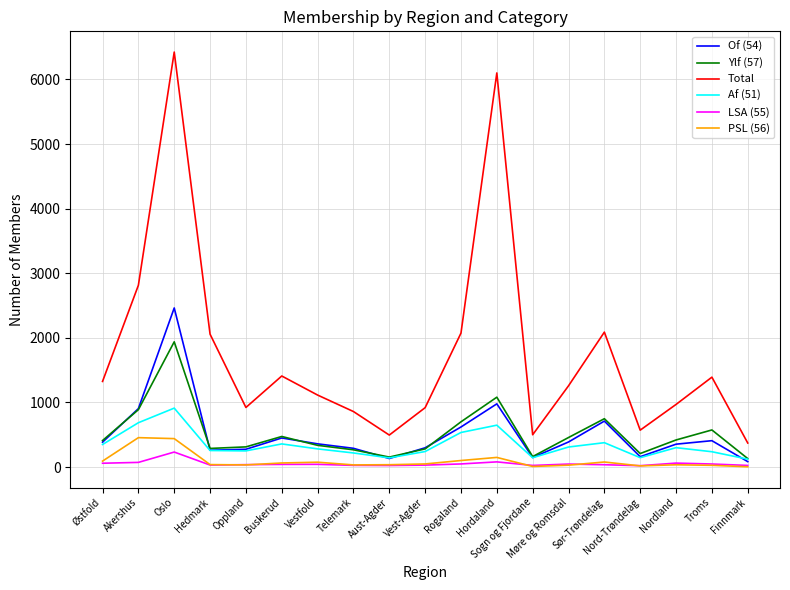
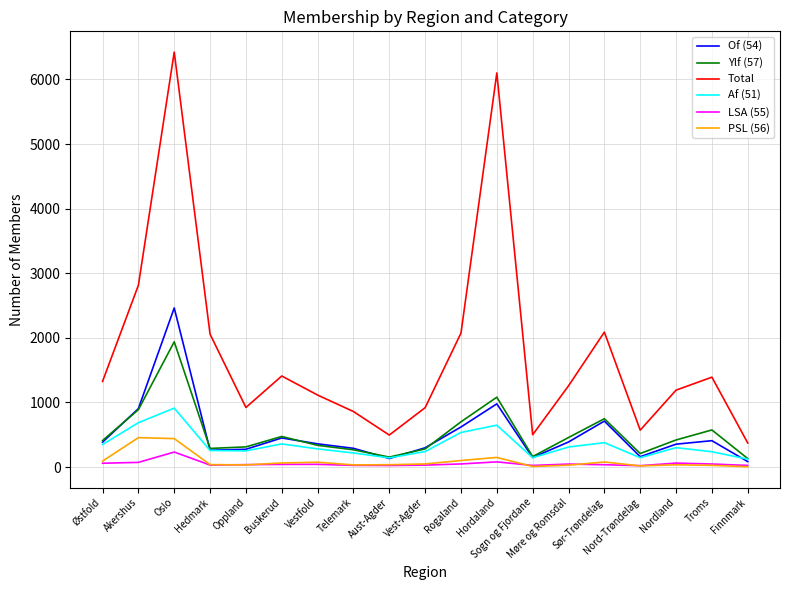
  {
    "Of (54)": {
      "Oslo": 2500,
      "Rogaland": 600,
      "Hordaland": 1000,
      "Møre og Romsdal": 400,
      "Nordland": 400,
      "Troms": 400
    },
    "Ylf (57)": {
      "Oslo": 1900,
      "Rogaland": 700,
      "Hordaland": 1100,
      "Møre og Romsdal": 500,
      "Nord-Trøndelag": 200,
      "Nordland": 400,
      "Troms": 600
    },
    "Total": {
      "Østfold": 1300,
      "Akershus": 2800,
      "Oslo": 6400,
      "Hedmark": 2100,
      "Oppland": 900,
      "Buskerud": 1400,
      "Vestfold": 1100,
      "Telemark": 900,
      "Aust-Agder": 500,
      "Vest-Agder": 900,
      "Rogaland": 2100,
      "Hordaland": 6100,
      "Sogn og Fjordane": 500,
      "Møre og Romsdal": 1300,
      "Sør-Trøndelag": 2100,
      "Nord-Trøndelag": 600,
-     "Nordland": 1000,
+     "Nordland": 1200,
      "Troms": 1400,
      "Finnmark": 400
    },
    "Af (51)": {
      "Akershus": 700,
      "Oslo": 900,
      "Buskerud": 400,
      "Vestfold": 300,
      "Telemark": 200,
      "Vest-Agder": 200,
      "Rogaland": 500,
      "Hordaland": 600,
      "Møre og Romsdal": 300,
      "Sør-Trøndelag": 400,
      "Nordland": 300,
      "Troms": 200
    },
    "LSA (55)": {
      "Akershus": 100,
      "Oslo": 200,
      "Rogaland": 0,
      "Hordaland": 100,
      "Sør-Trøndelag": 0
    },
    "PSL (56)": {
      "Akershus": 500,
      "Oslo": 400,
      "Rogaland": 100,
      "Hordaland": 200,
      "Sør-Trøndelag": 100
    }
  }
